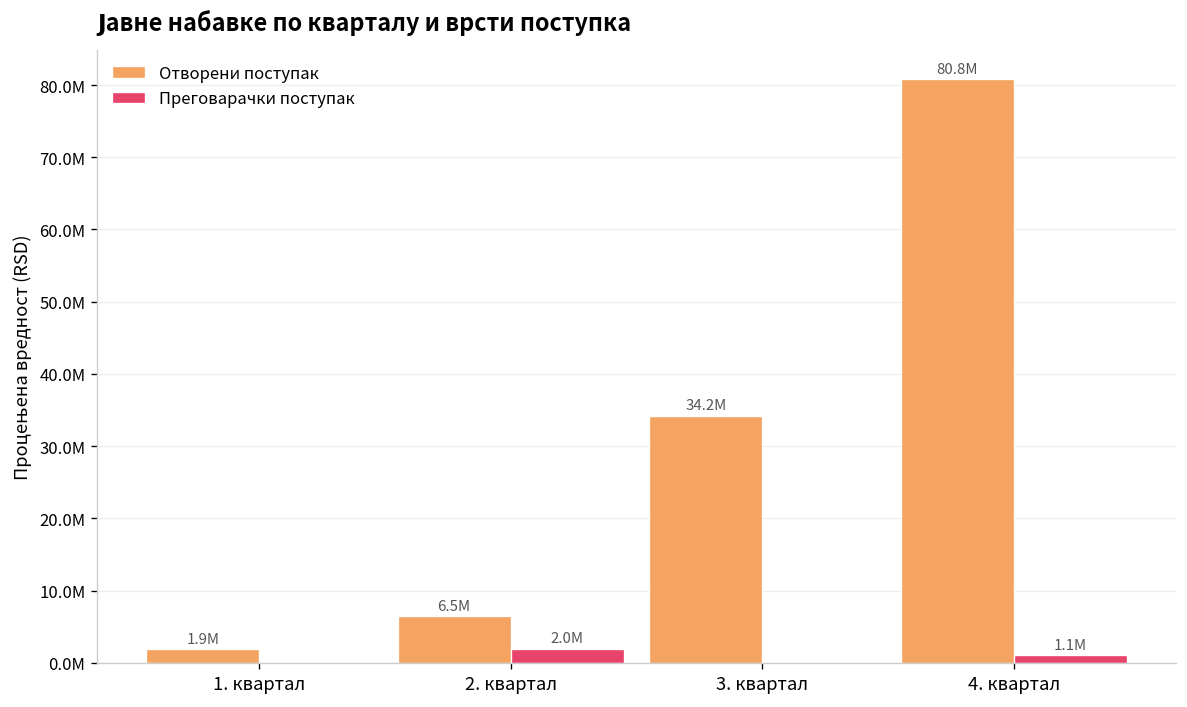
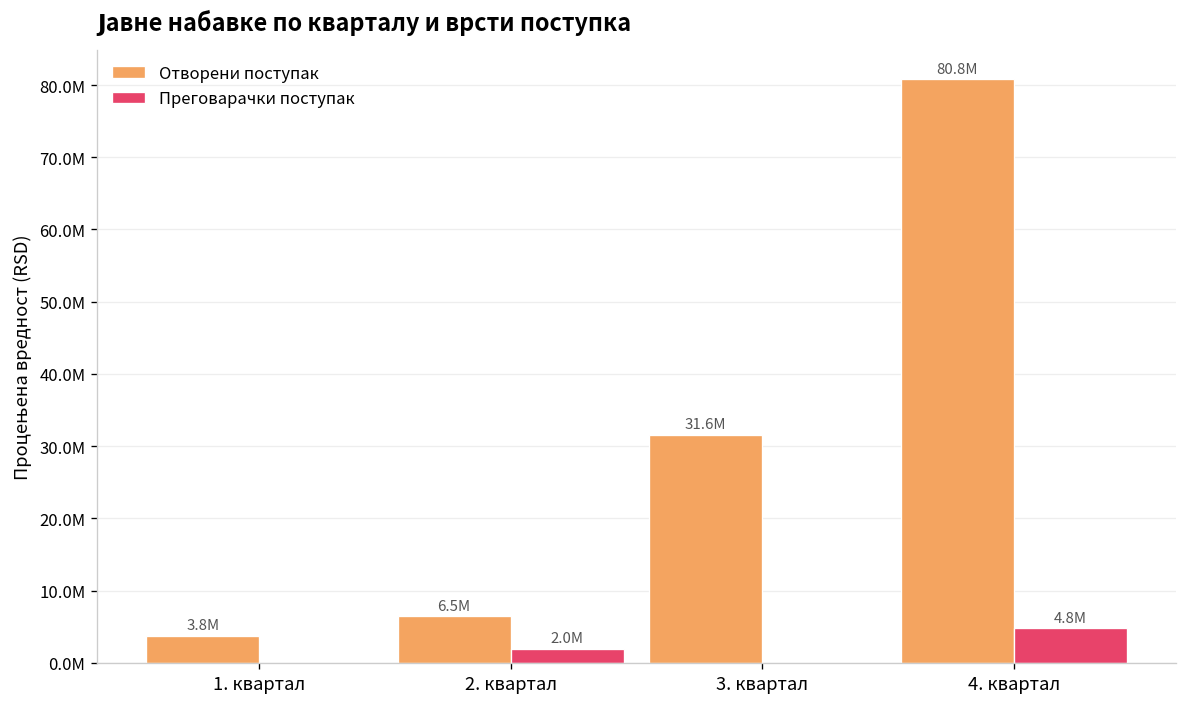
  {
    "Отворени поступак": {
-     "1. квартал": "1.9M",
+     "1. квартал": "3.8M",
      "2. квартал": "6.5M",
-     "3. квартал": "34.2M",
+     "3. квартал": "31.6M",
      "4. квартал": "80.8M"
    },
    "Преговарачки поступак": {
      "2. квартал": "2.0M",
-     "4. квартал": "1.1M"
+     "4. квартал": "4.8M"
    }
  }
